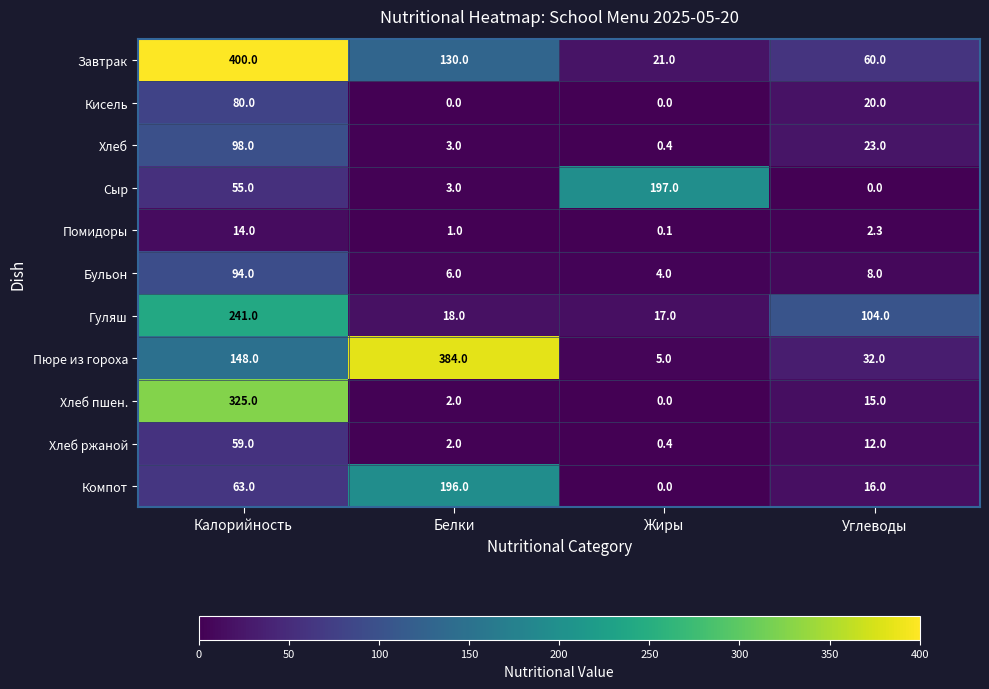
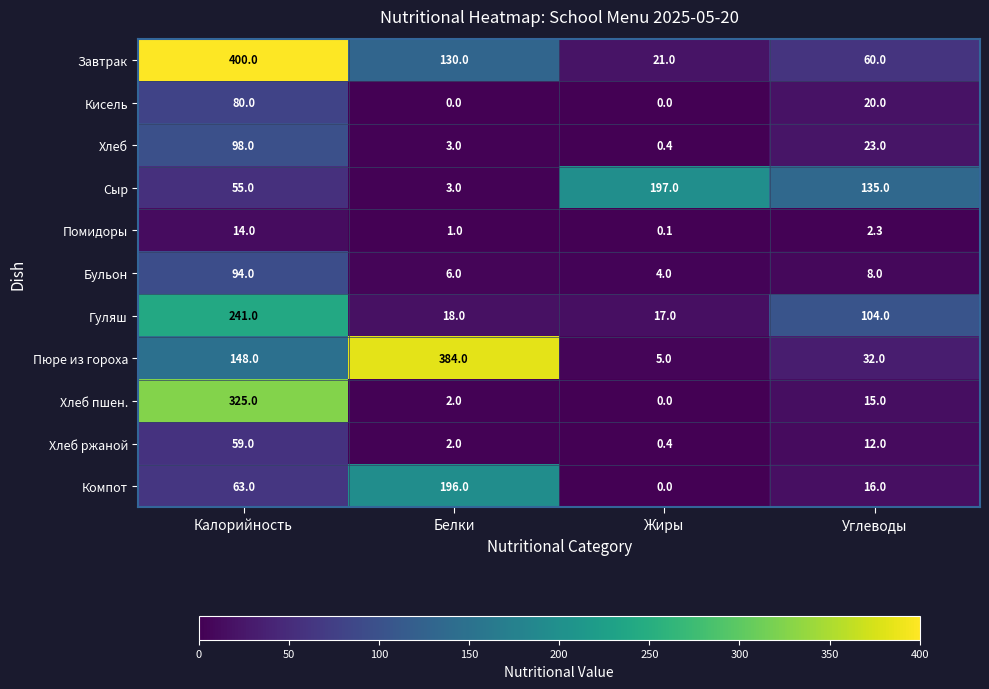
  {
    "Завтрак": {
      "Калорийность": 400.0,
      "Белки": 130.0,
      "Жиры": 21.0,
      "Углеводы": 60.0
    },
    "Кисель": {
      "Калорийность": 80.0,
      "Белки": 0.0,
      "Жиры": 0.0,
      "Углеводы": 20.0
    },
    "Хлеб": {
      "Калорийность": 98.0,
      "Белки": 3.0,
      "Жиры": 0.4,
      "Углеводы": 23.0
    },
    "Сыр": {
      "Калорийность": 55.0,
      "Белки": 3.0,
      "Жиры": 197.0,
-     "Углеводы": 0.0
+     "Углеводы": 135.0
    },
    "Помидоры": {
      "Калорийность": 14.0,
      "Белки": 1.0,
      "Жиры": 0.1,
      "Углеводы": 2.3
    },
    "Бульон": {
      "Калорийность": 94.0,
      "Белки": 6.0,
      "Жиры": 4.0,
      "Углеводы": 8.0
    },
    "Гуляш": {
      "Калорийность": 241.0,
      "Белки": 18.0,
      "Жиры": 17.0,
      "Углеводы": 104.0
    },
    "Пюре из гороха": {
      "Калорийность": 148.0,
      "Белки": 384.0,
      "Жиры": 5.0,
      "Углеводы": 32.0
    },
    "Хлеб пшен.": {
      "Калорийность": 325.0,
      "Белки": 2.0,
      "Жиры": 0.0,
      "Углеводы": 15.0
    },
    "Хлеб ржаной": {
      "Калорийность": 59.0,
      "Белки": 2.0,
      "Жиры": 0.4,
      "Углеводы": 12.0
    },
    "Компот": {
      "Калорийность": 63.0,
      "Белки": 196.0,
      "Жиры": 0.0,
      "Углеводы": 16.0
    }
  }
